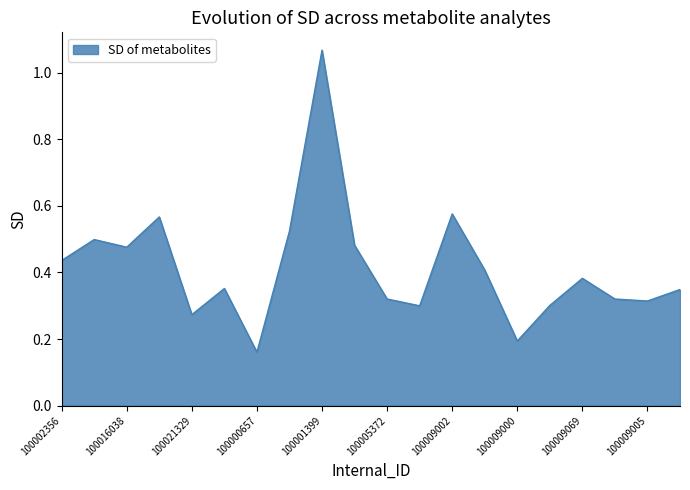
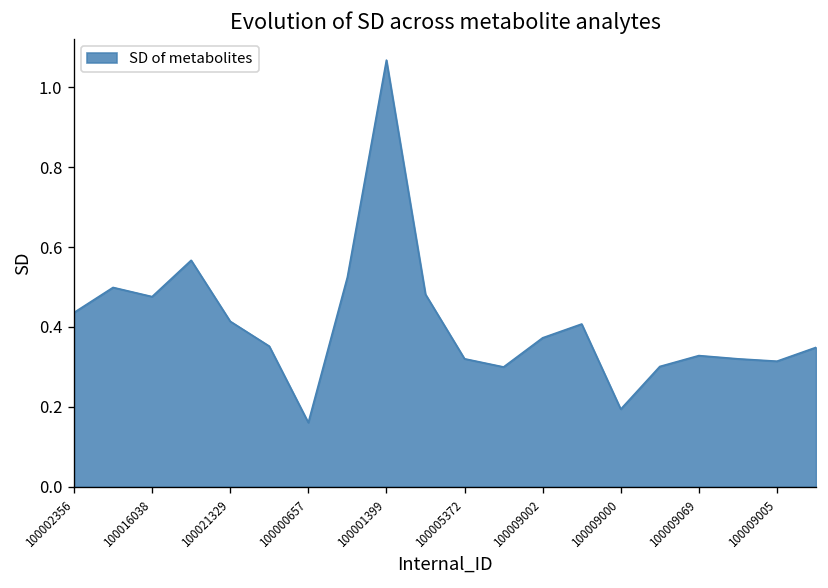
  {
    "100002356": 0.44,
    "100016038": 0.48,
-   "100021329": 0.27,
+   "100021329": 0.41,
    "100000657": 0.16,
    "100001399": 1.07,
    "100005372": 0.32,
-   "100009002": 0.58,
+   "100009002": 0.37,
    "100009000": 0.19,
-   "100009069": 0.38,
+   "100009069": 0.33,
    "100009005": 0.31
  }
